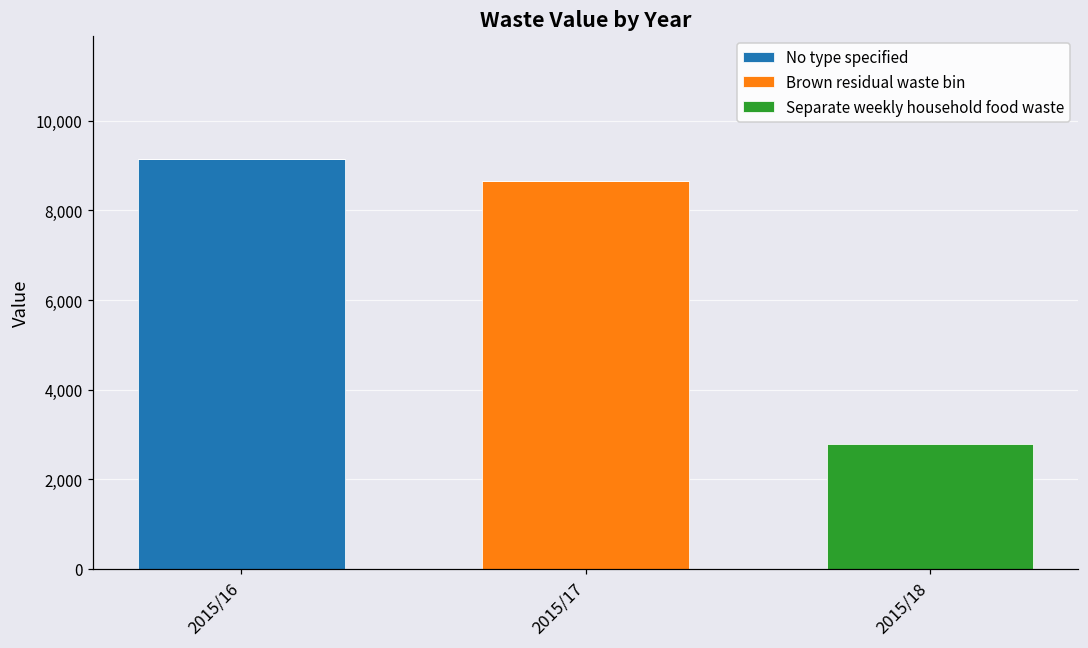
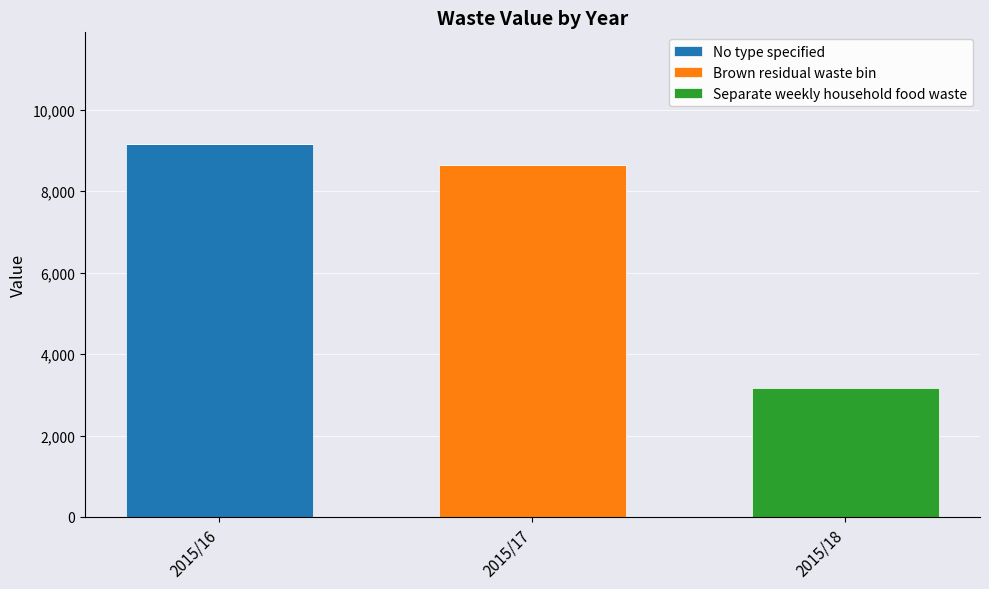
  {
    "No type specified": {
      "2015/16": "9,200",
      "2015/17": "0",
      "2015/18": "0"
    },
    "Separate weekly household food waste": {
-     "2015/18": "2,800"
+     "2015/18": "3,200"
    }
  }
